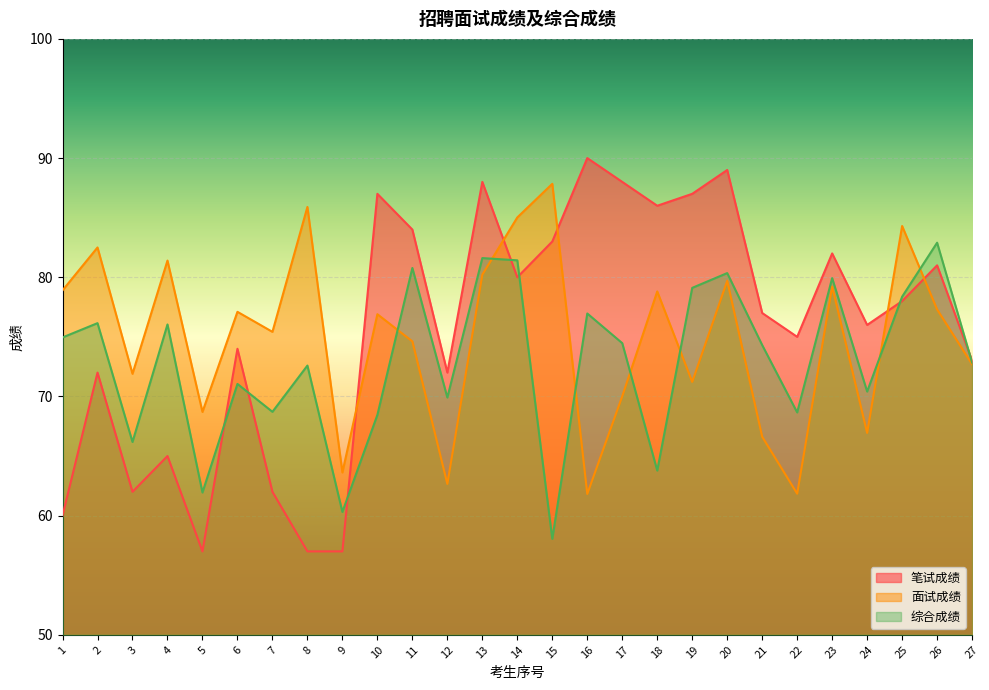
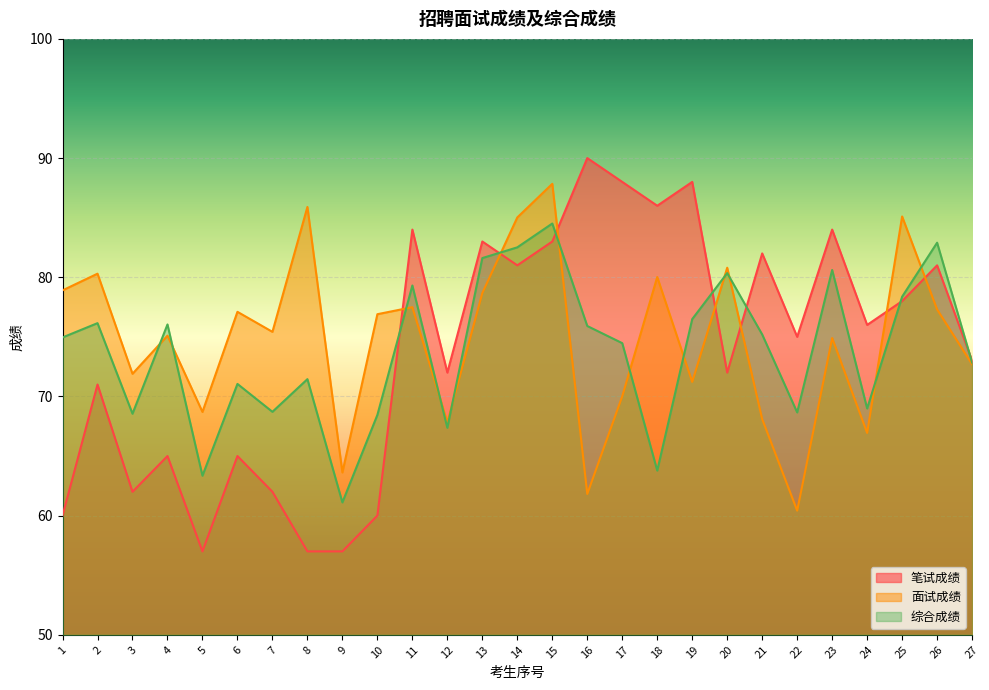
  {
    "笔试成绩": {
      "1": 60,
-     "2": 72,
+     "2": 71,
      "3": 62,
      "4": 65,
      "5": 57,
-     "6": 74,
+     "6": 65,
      "7": 62,
      "8": 57,
      "9": 57,
-     "10": 87,
+     "10": 60,
      "11": 84,
      "12": 72,
-     "13": 88,
-     "14": 80,
+     "13": 83,
+     "14": 81,
      "15": 83,
      "16": 90,
      "17": 88,
      "18": 86,
-     "19": 87,
-     "20": 89,
-     "21": 77,
+     "19": 88,
+     "20": 72,
+     "21": 82,
      "22": 75,
-     "23": 82,
+     "23": 84,
      "24": 76,
      "25": 78,
      "26": 81
    },
    "面试成绩": {
      "1": 78.9,
-     "2": 82.5,
+     "2": 80.3,
      "3": 71.9,
-     "4": 81.4,
+     "4": 75.1,
      "5": 68.7,
      "6": 77.1,
      "7": 75.4,
      "8": 85.9,
      "9": 63.6,
      "10": 76.9,
-     "11": 74.6,
-     "12": 62.7,
-     "13": 80.2,
+     "11": 77.5,
+     "12": 67.8,
+     "13": 78.7,
      "14": 85.0,
      "15": 87.8,
      "16": 61.8,
      "17": 70.0,
-     "18": 78.8,
+     "18": 80.0,
      "19": 71.2,
-     "20": 79.7,
-     "21": 66.6,
-     "22": 61.8,
-     "23": 79.2,
+     "20": 80.8,
+     "21": 68.1,
+     "22": 60.4,
+     "23": 74.9,
      "24": 66.9,
-     "25": 84.3,
+     "25": 85.1,
      "26": 77.3
    },
    "综合成绩": {
      "1": 75.0,
      "2": 76.2,
-     "3": 66.2,
+     "3": 68.6,
      "4": 76.0,
-     "5": 61.9,
+     "5": 63.4,
      "6": 71.1,
      "7": 68.7,
-     "8": 72.6,
-     "9": 60.3,
+     "8": 71.5,
+     "9": 61.1,
      "10": 68.5,
-     "11": 80.8,
-     "12": 69.9,
+     "11": 79.3,
+     "12": 67.4,
      "13": 81.6,
-     "14": 81.4,
-     "15": 58.1,
-     "16": 77.0,
+     "14": 82.5,
+     "15": 84.5,
+     "16": 75.9,
      "17": 74.5,
      "18": 63.8,
-     "19": 79.1,
+     "19": 76.5,
      "20": 80.4,
-     "21": 74.3,
+     "21": 75.2,
      "22": 68.7,
-     "23": 79.9,
-     "24": 70.4,
+     "23": 80.6,
+     "24": 69.0,
      "25": 78.4,
      "26": 82.9
    }
  }
